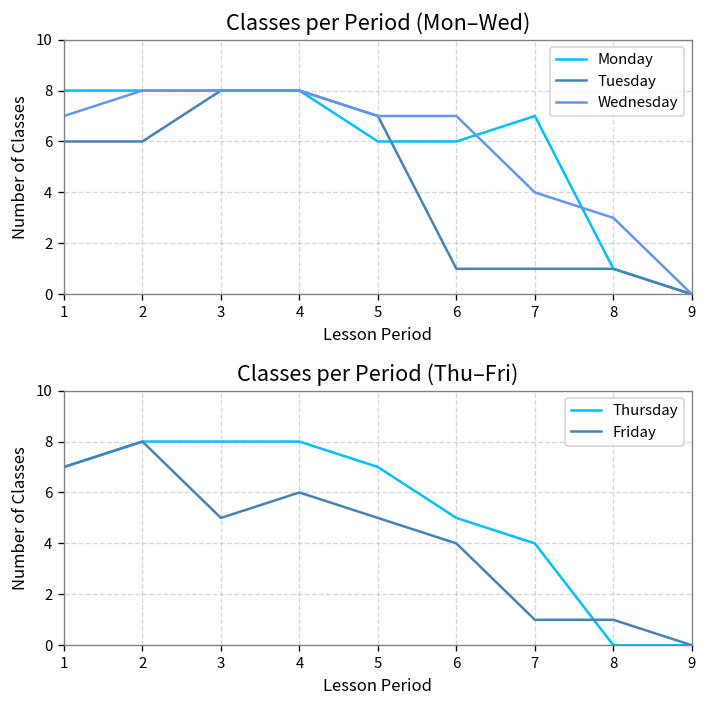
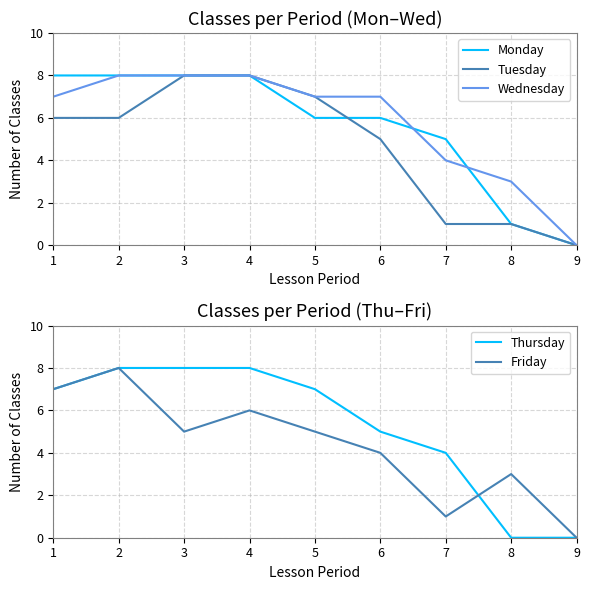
  {
    "Classes per Period (Mon–Wed)": {
      "Monday": {
        "1": 8,
        "5": 6,
        "6": 6,
-       "7": 7
+       "7": 5
      },
      "Tuesday": {
        "1": 6,
        "2": 6,
-       "6": 1,
+       "6": 5,
        "7": 1
      },
      "Wednesday": {
        "1": 7,
        "6": 7,
        "7": 4,
        "8": 3
      }
    },
    "Classes per Period (Thu–Fri)": {
      "Thursday": {
        "3": 8,
        "4": 8,
        "5": 7,
        "6": 5,
        "7": 4,
        "8": 0
      },
      "Friday": {
        "3": 5,
        "4": 6,
        "5": 5,
        "6": 4,
        "7": 1,
-       "8": 1
+       "8": 3
      }
    }
  }
